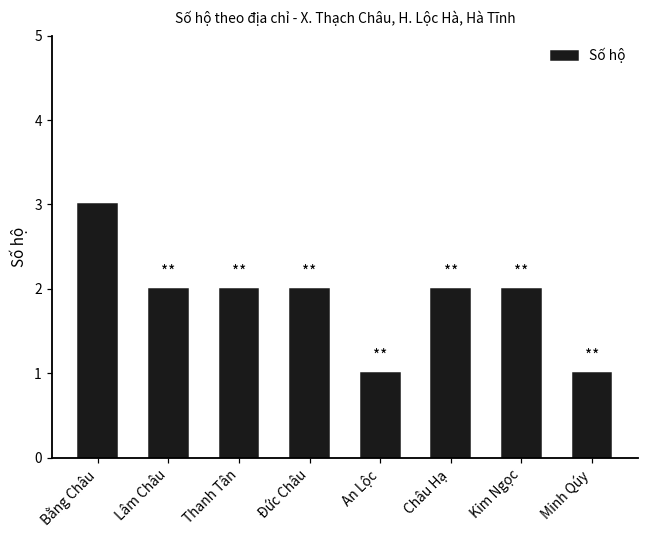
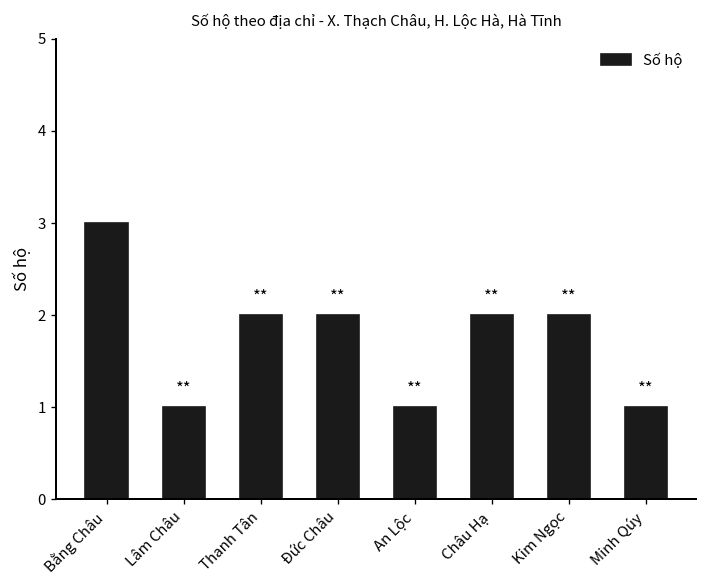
  {
    "Bằng Châu": 3,
-   "Lâm Châu": 2,
+   "Lâm Châu": 1,
    "Thanh Tân": 2,
    "Đức Châu": 2,
    "An Lộc": 1,
    "Châu Hạ": 2,
    "Kim Ngọc": 2,
    "Minh Qúy": 1
  }
